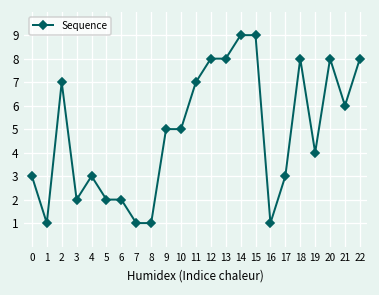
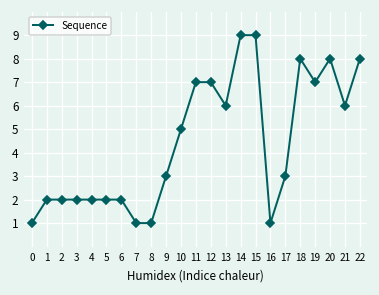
  {
-   "0": 3,
-   "1": 1,
-   "2": 7,
+   "0": 1,
+   "1": 2,
+   "2": 2,
    "3": 2,
-   "4": 3,
+   "4": 2,
    "5": 2,
    "6": 2,
    "7": 1,
    "8": 1,
-   "9": 5,
+   "9": 3,
    "10": 5,
    "11": 7,
-   "12": 8,
-   "13": 8,
+   "12": 7,
+   "13": 6,
    "14": 9,
    "15": 9,
    "16": 1,
    "17": 3,
    "18": 8,
-   "19": 4,
+   "19": 7,
    "20": 8,
    "21": 6,
    "22": 8
  }
